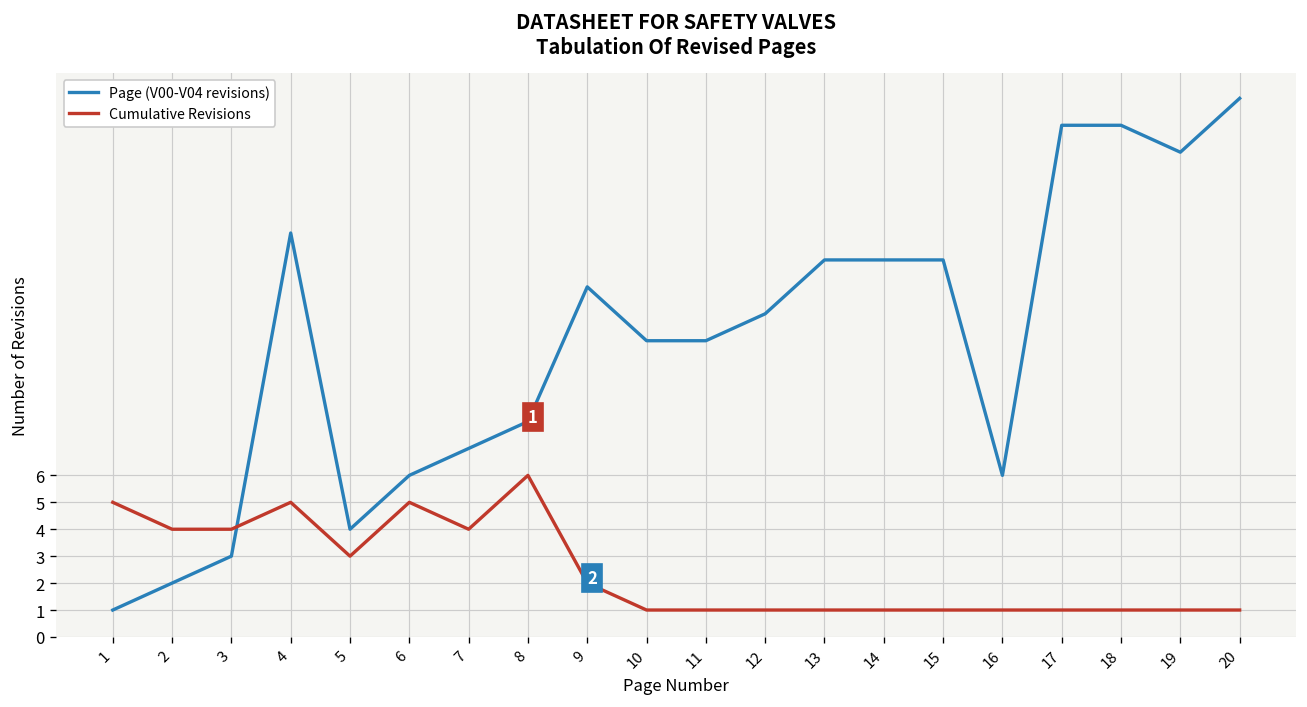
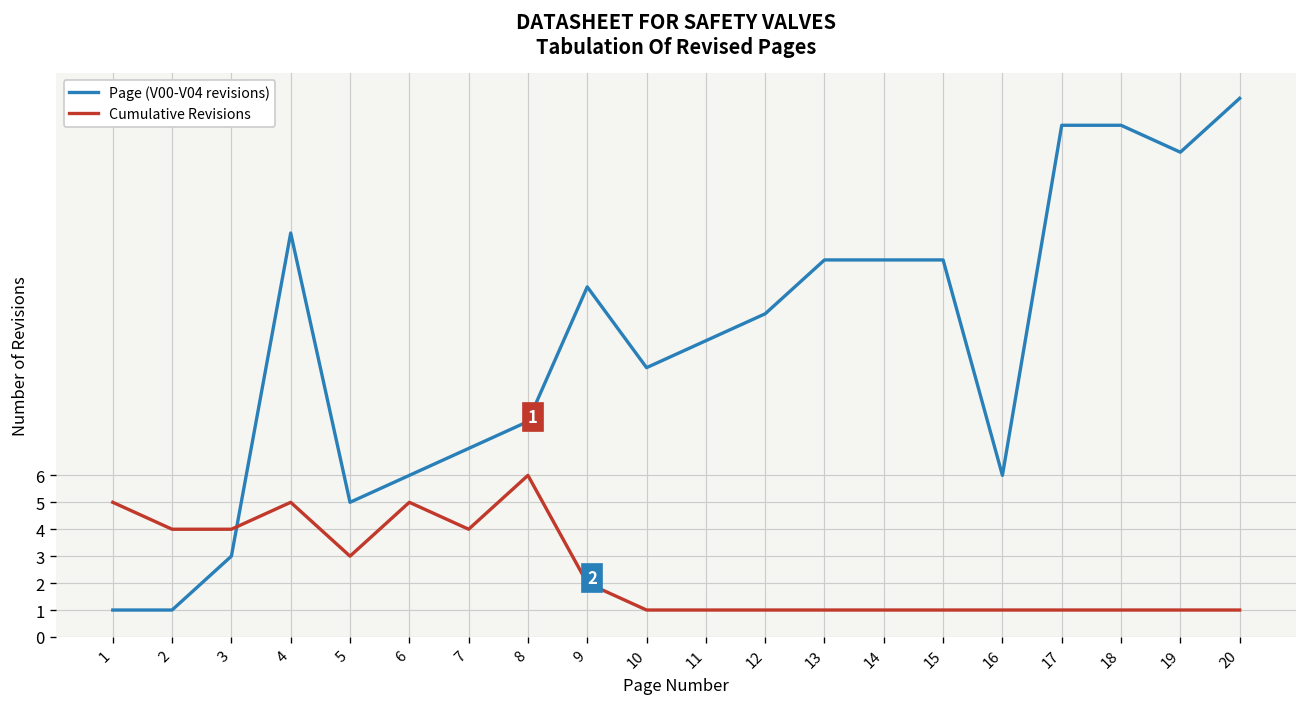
  {
    "Page (V00-V04 revisions)": {
      "1": 1,
-     "2": 2,
+     "2": 1,
      "3": 3,
      "4": 15,
-     "5": 4,
+     "5": 5,
      "6": 6,
      "7": 7,
      "9": 13,
-     "10": 11,
+     "10": 10,
      "11": 11,
      "12": 12,
      "13": 14,
      "14": 14,
      "15": 14,
      "16": 6,
      "17": 19,
      "18": 19,
      "19": 18,
      "20": 20
    },
    "Cumulative Revisions": {
      "1": 5,
      "2": 4,
      "3": 4,
      "4": 5,
      "5": 3,
      "6": 5,
      "7": 4,
      "8": 6,
      "10": 1,
      "11": 1,
      "12": 1,
      "13": 1,
      "14": 1,
      "15": 1,
      "16": 1,
      "17": 1,
      "18": 1,
      "19": 1,
      "20": 1
    }
  }
